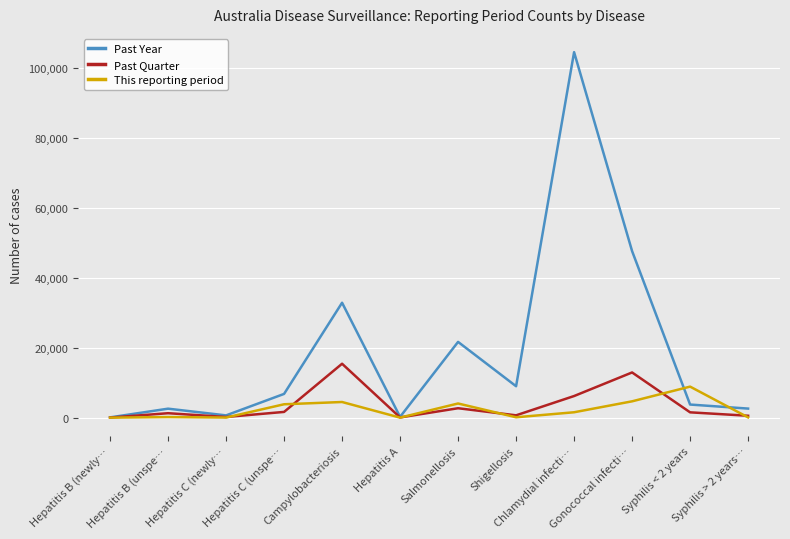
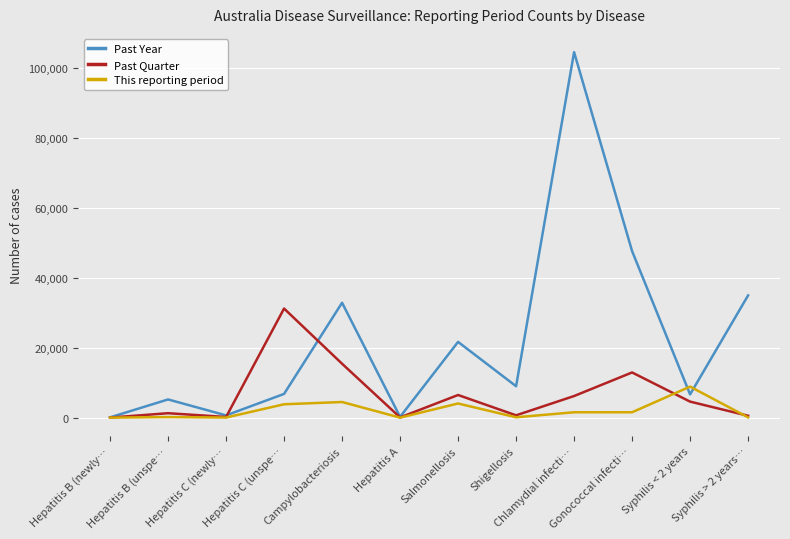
  {
    "Past Year": {
-     "Hepatitis B (unspe…": "3,000",
+     "Hepatitis B (unspe…": "5,000",
      "Hepatitis C (unspe…": "7,000",
      "Campylobacteriosis": "33,000",
      "Salmonellosis": "22,000",
      "Shigellosis": "9,000",
      "Chlamydial infecti…": "104,000",
      "Gonococcal infecti…": "48,000",
-     "Syphilis < 2 years": "4,000",
-     "Syphilis > 2 years…": "3,000"
+     "Syphilis < 2 years": "7,000",
+     "Syphilis > 2 years…": "35,000"
    },
    "Past Quarter": {
      "Hepatitis B (unspe…": "1,000",
-     "Hepatitis C (unspe…": "2,000",
+     "Hepatitis C (unspe…": "31,000",
      "Campylobacteriosis": "15,000",
-     "Salmonellosis": "3,000",
+     "Salmonellosis": "6,000",
      "Chlamydial infecti…": "6,000",
      "Gonococcal infecti…": "13,000",
-     "Syphilis < 2 years": "2,000"
+     "Syphilis < 2 years": "5,000"
    },
    "This reporting period": {
      "Hepatitis B (unspe…": "0",
      "Hepatitis C (unspe…": "4,000",
      "Campylobacteriosis": "4,000",
      "Salmonellosis": "4,000",
      "Chlamydial infecti…": "2,000",
-     "Gonococcal infecti…": "5,000",
+     "Gonococcal infecti…": "2,000",
      "Syphilis < 2 years": "9,000"
    }
  }
